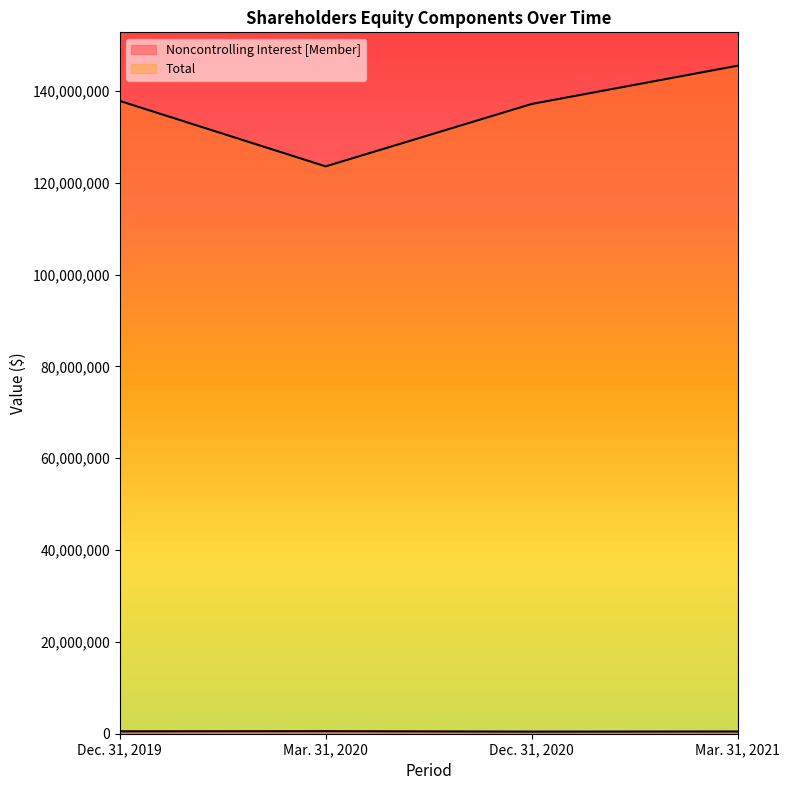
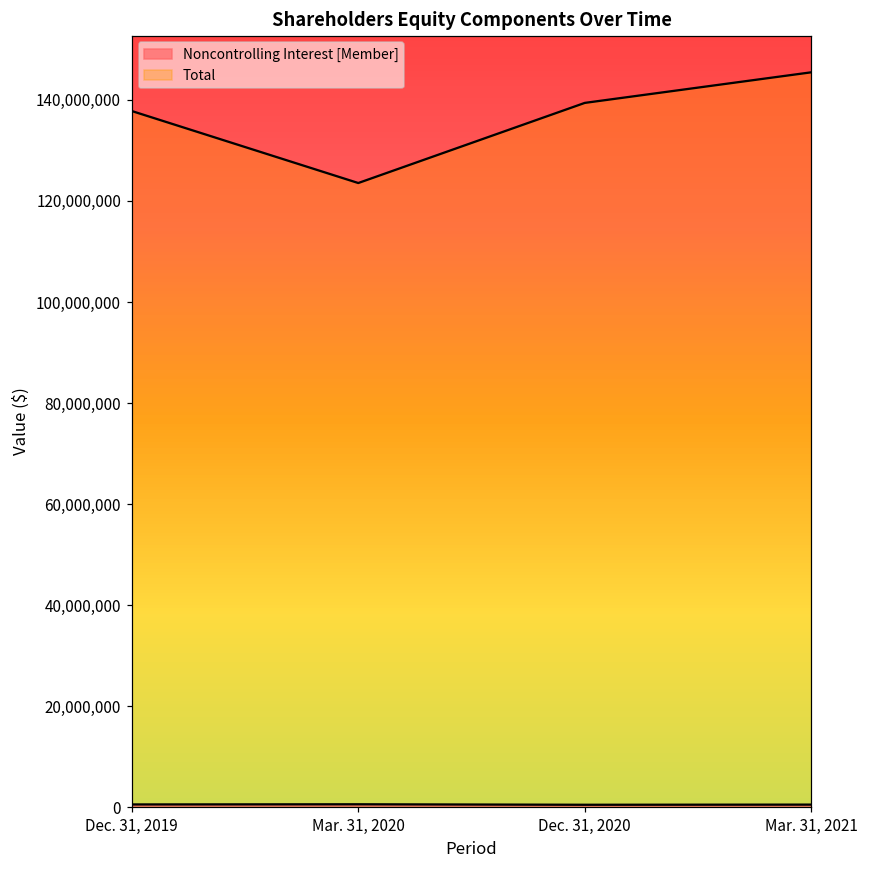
  {
    "Noncontrolling Interest [Member]": {
      "Dec. 31, 2019": "1,000,000",
      "Mar. 31, 2020": "1,000,000",
      "Dec. 31, 2020": "0",
      "Mar. 31, 2021": "0"
    },
    "Total": {
      "Dec. 31, 2019": "138,000,000",
      "Mar. 31, 2020": "124,000,000",
-     "Dec. 31, 2020": "137,000,000",
+     "Dec. 31, 2020": "139,000,000",
      "Mar. 31, 2021": "145,000,000"
    }
  }
